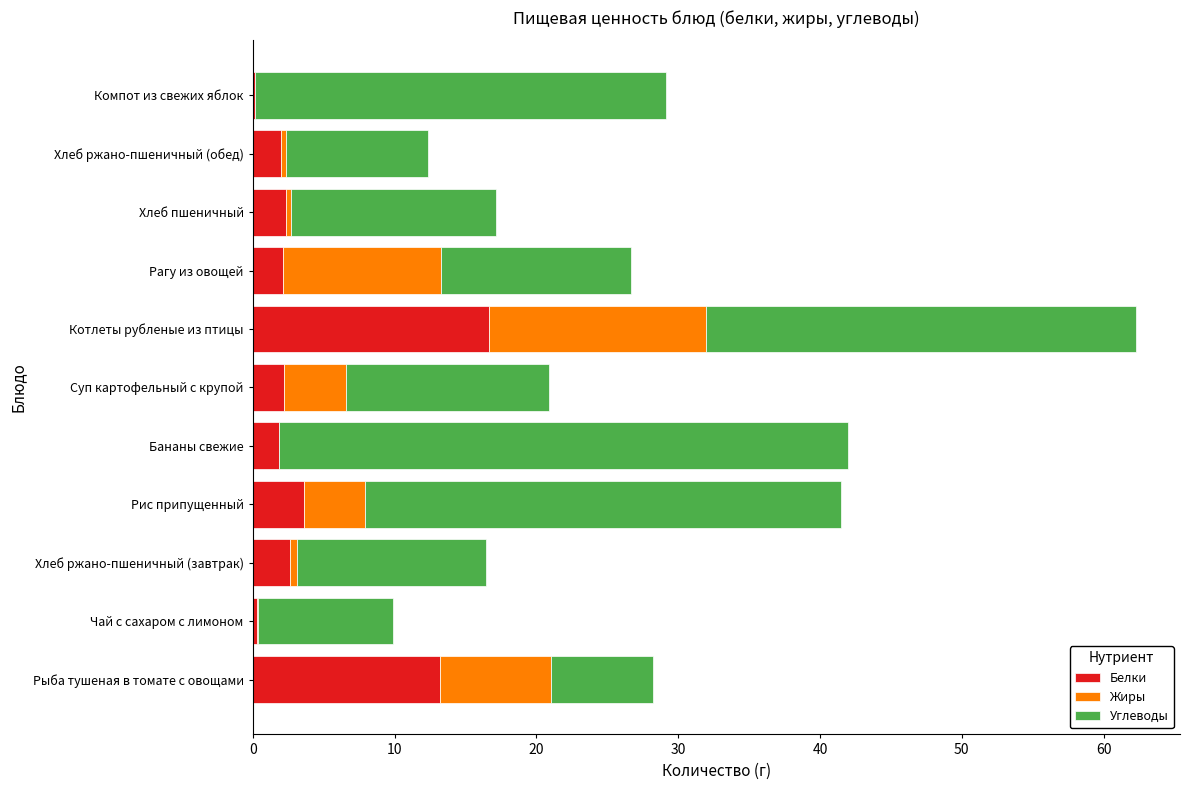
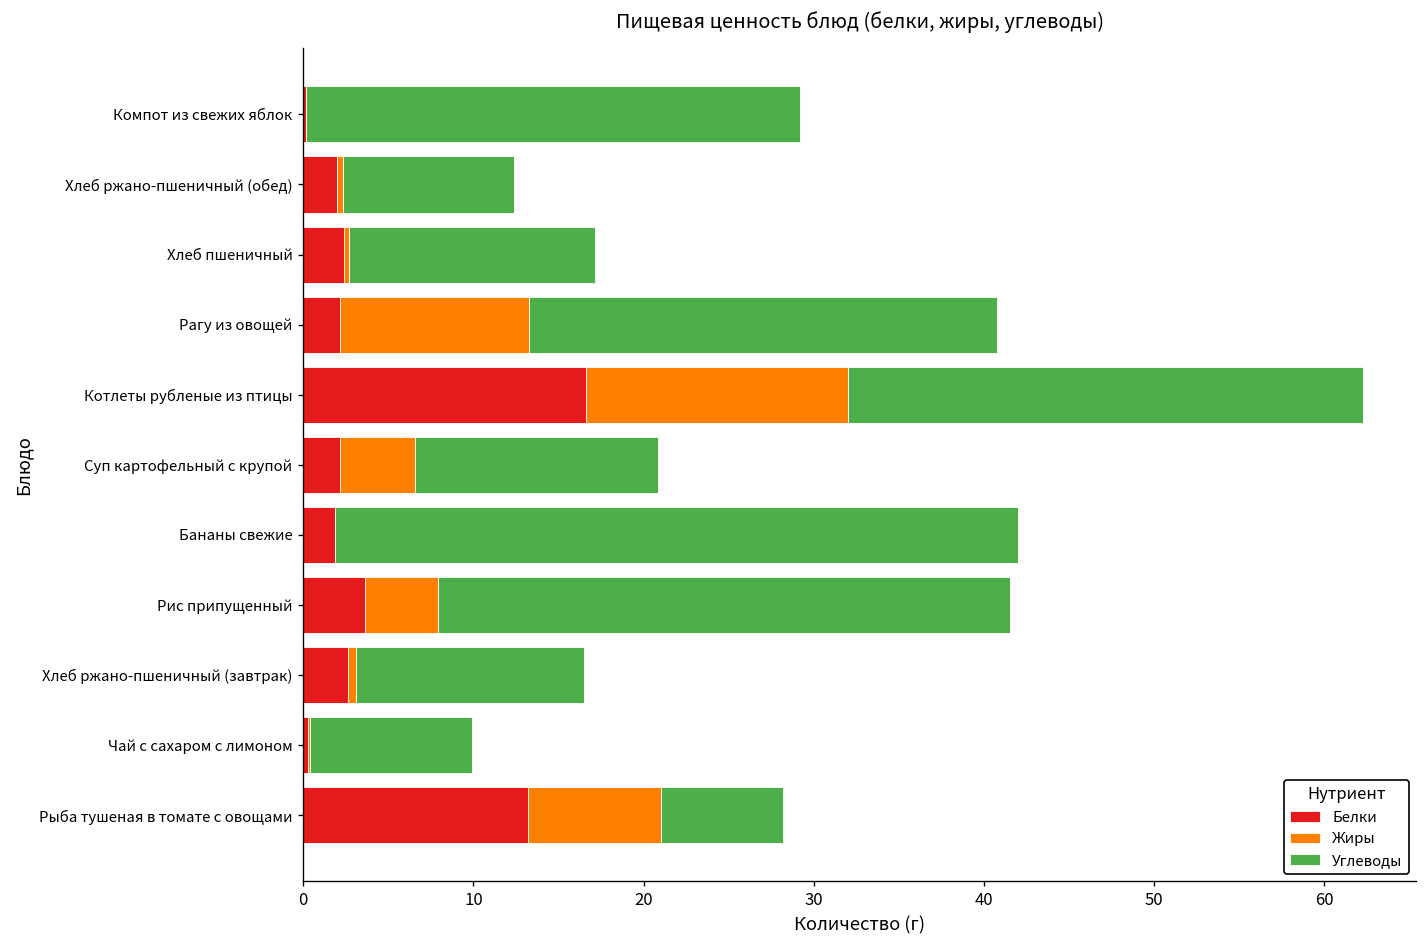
  {
    "Белки": {
      "Хлеб ржано-пшеничный (обед)": 2.0,
      "Хлеб пшеничный": 2.4,
      "Рагу из овощей": 2.2,
      "Котлеты рубленые из птицы": 16.6,
      "Суп картофельный с крупой": 2.2,
      "Бананы свежие": 1.9,
      "Рис припущенный": 3.6,
      "Хлеб ржано-пшеничный (завтрак)": 2.6,
      "Чай с сахаром с лимоном": 0.3,
      "Рыба тушеная в томате с овощами": 13.2
    },
    "Жиры": {
      "Компот из свежих яблок": 0.0,
      "Хлеб ржано-пшеничный (обед)": 0.4,
      "Хлеб пшеничный": 0.3,
      "Рагу из овощей": 11.1,
      "Котлеты рубленые из птицы": 15.3,
      "Суп картофельный с крупой": 4.4,
      "Бананы свежие": 0.0,
      "Рис припущенный": 4.3,
      "Хлеб ржано-пшеничный (завтрак)": 0.5,
      "Рыба тушеная в томате с овощами": 7.8
    },
    "Углеводы": {
      "Компот из свежих яблок": 29.0,
      "Хлеб ржано-пшеничный (обед)": 10.0,
      "Хлеб пшеничный": 14.5,
-     "Рагу из овощей": 13.4,
+     "Рагу из овощей": 27.5,
      "Котлеты рубленые из птицы": 30.3,
      "Суп картофельный с крупой": 14.3,
      "Бананы свежие": 40.1,
      "Рис припущенный": 33.6,
      "Хлеб ржано-пшеничный (завтрак)": 13.4,
      "Чай с сахаром с лимоном": 9.5,
      "Рыба тушеная в томате с овощами": 7.2
    }
  }
